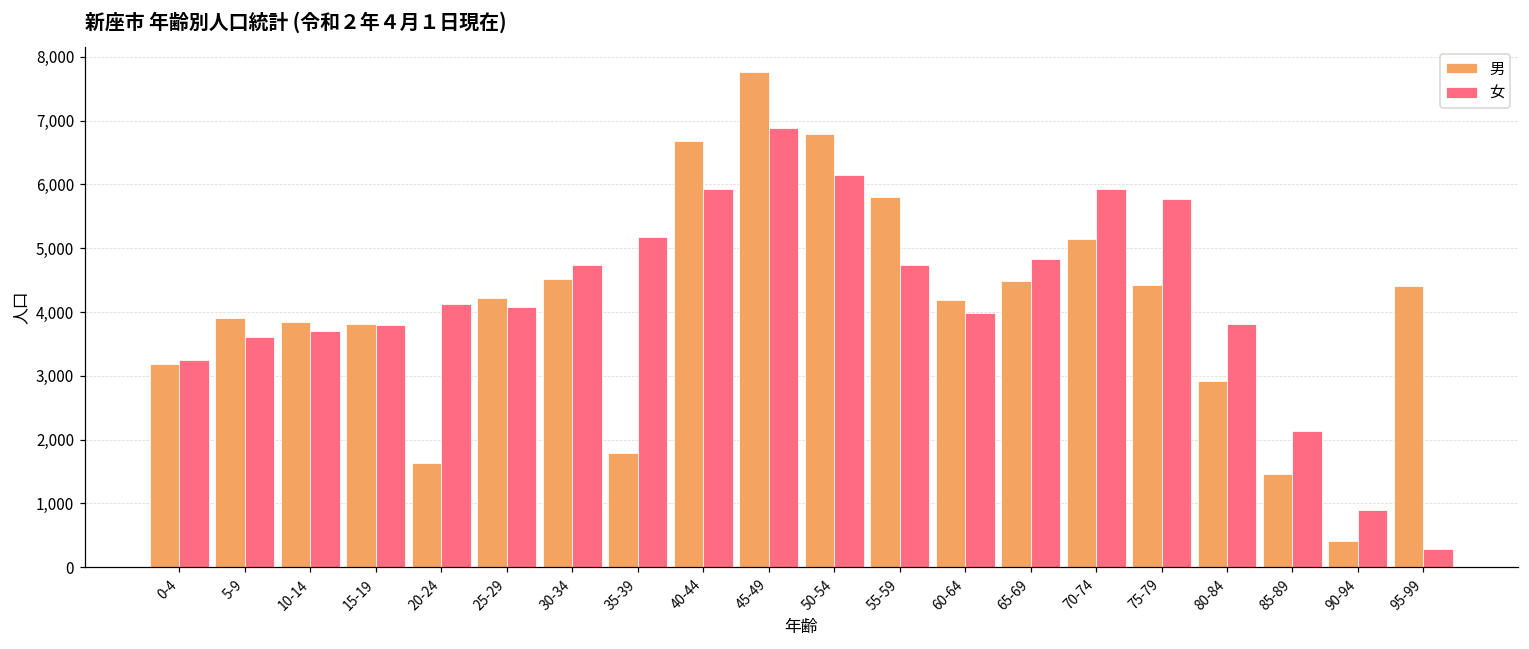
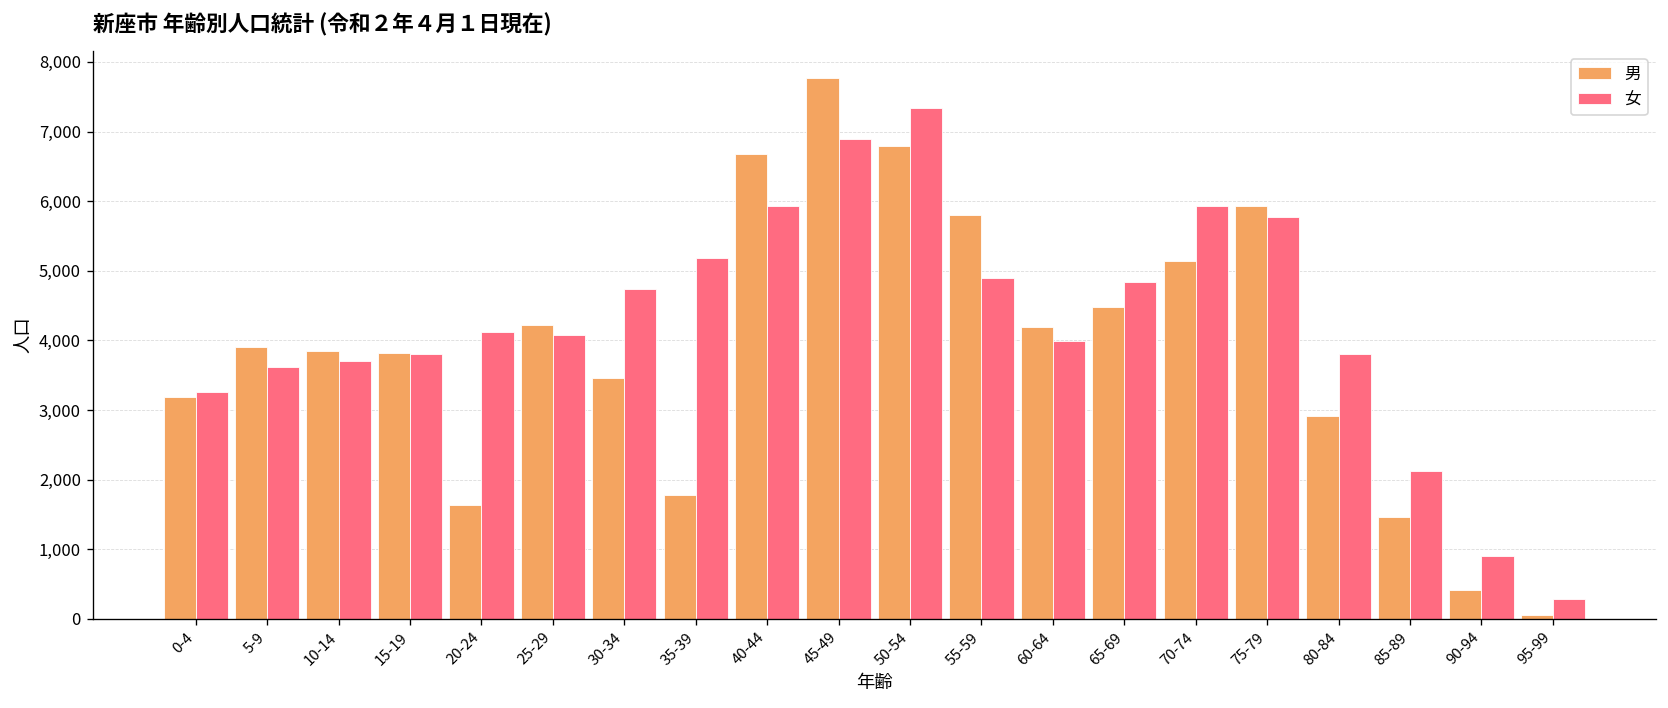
  {
    "男": {
      "0-4": "3,200",
      "5-9": "3,900",
      "10-14": "3,900",
      "15-19": "3,800",
      "20-24": "1,600",
      "25-29": "4,200",
-     "30-34": "4,500",
+     "30-34": "3,500",
      "35-39": "1,800",
      "40-44": "6,700",
      "45-49": "7,800",
      "50-54": "6,800",
      "55-59": "5,800",
      "60-64": "4,200",
      "65-69": "4,500",
      "70-74": "5,100",
-     "75-79": "4,400",
+     "75-79": "5,900",
      "80-84": "2,900",
      "85-89": "1,500",
      "90-94": "400",
-     "95-99": "4,400"
+     "95-99": "100"
    },
    "女": {
      "0-4": "3,300",
      "5-9": "3,600",
      "10-14": "3,700",
      "15-19": "3,800",
      "20-24": "4,100",
      "25-29": "4,100",
      "30-34": "4,700",
      "35-39": "5,200",
      "40-44": "5,900",
      "45-49": "6,900",
-     "50-54": "6,100",
-     "55-59": "4,700",
+     "50-54": "7,300",
+     "55-59": "4,900",
      "60-64": "4,000",
      "65-69": "4,800",
      "70-74": "5,900",
      "75-79": "5,800",
      "80-84": "3,800",
      "85-89": "2,100",
      "90-94": "900",
      "95-99": "300"
    }
  }
